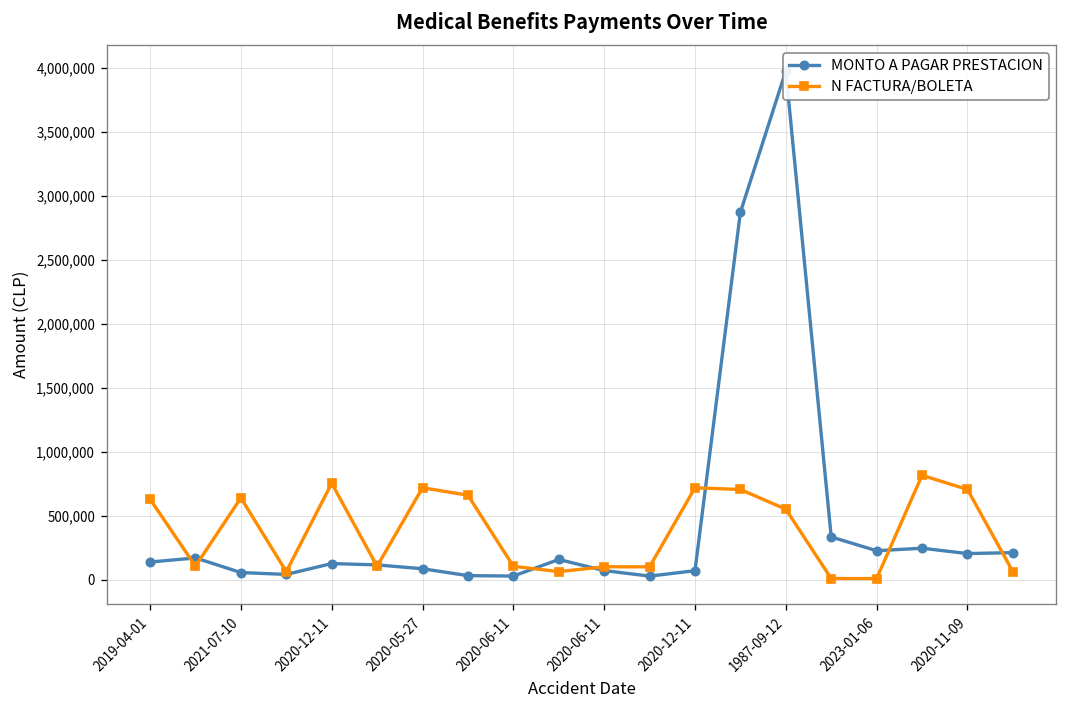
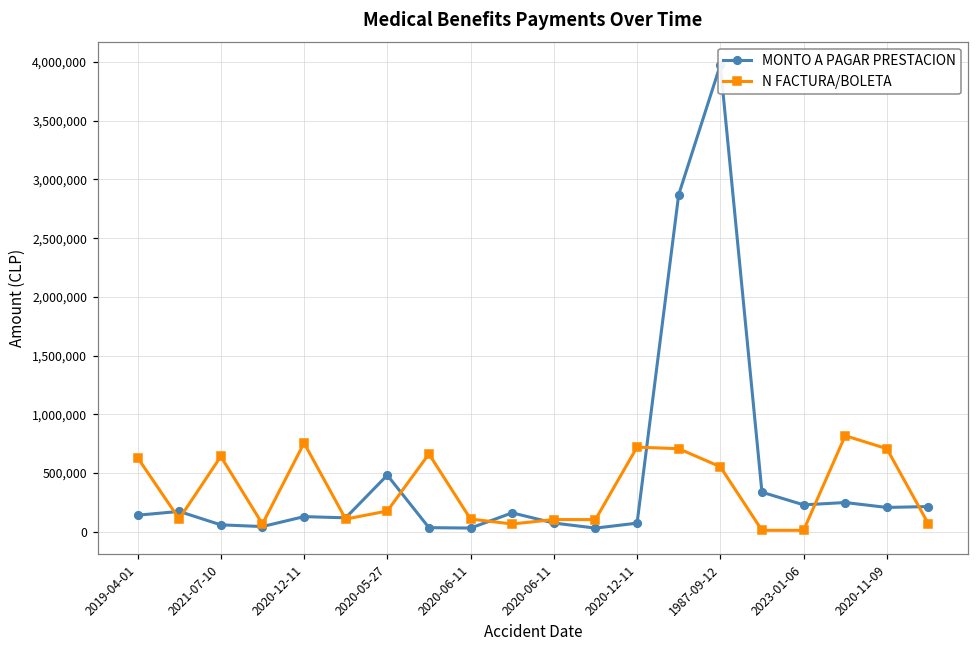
  {
    "MONTO A PAGAR PRESTACION": {
      "2021-07-10": "60,000",
-     "2020-05-27": "90,000",
+     "2020-05-27": "480,000",
      "2023-01-06": "230,000",
      "2020-11-09": "210,000"
    },
    "N FACTURA/BOLETA": {
      "2021-07-10": "640,000",
-     "2020-05-27": "720,000",
+     "2020-05-27": "180,000",
      "1987-09-12": "550,000",
      "2023-01-06": "10,000",
      "2020-11-09": "710,000"
    }
  }
